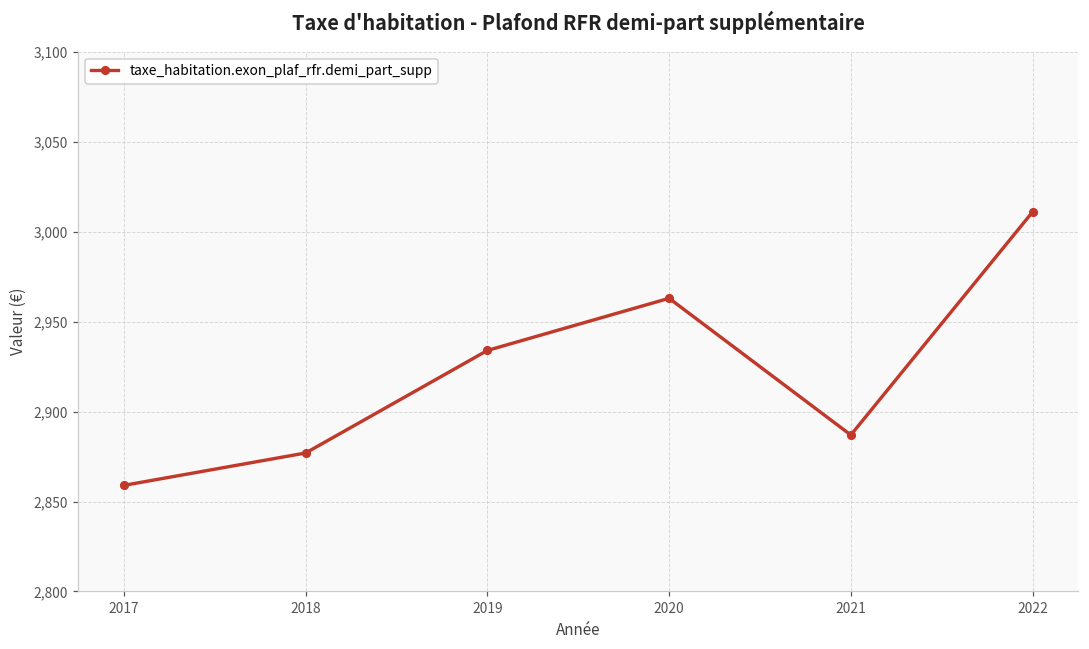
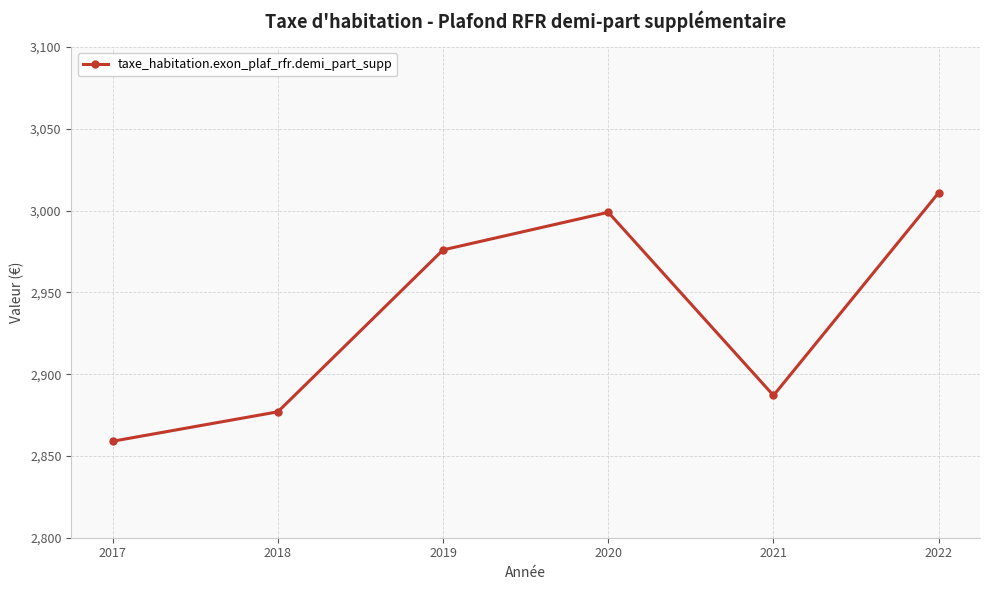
  {
    "2017": "2,859",
    "2018": "2,877",
-   "2019": "2,934",
-   "2020": "2,963",
+   "2019": "2,976",
+   "2020": "2,999",
    "2021": "2,887",
    "2022": "3,011"
  }
